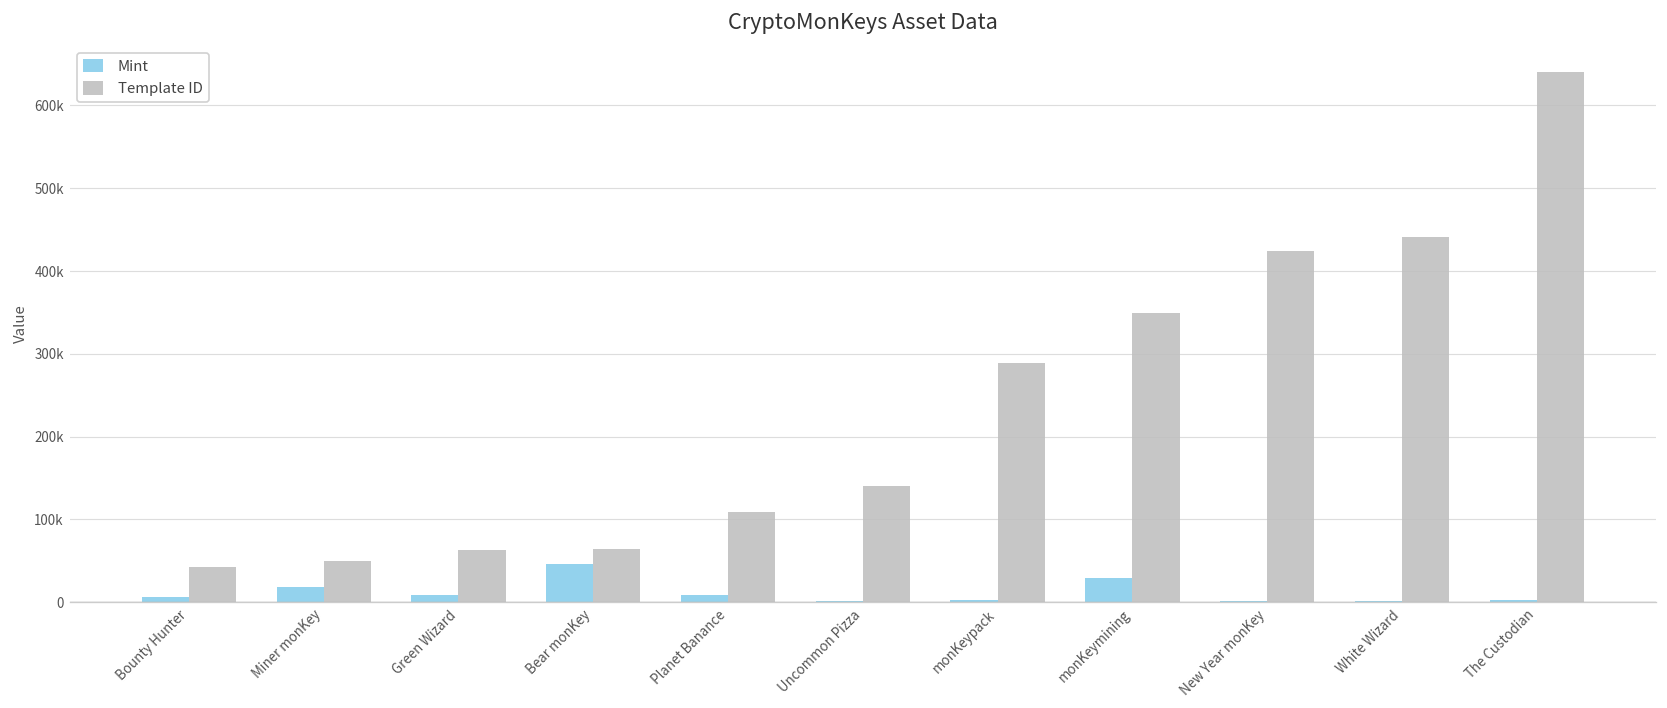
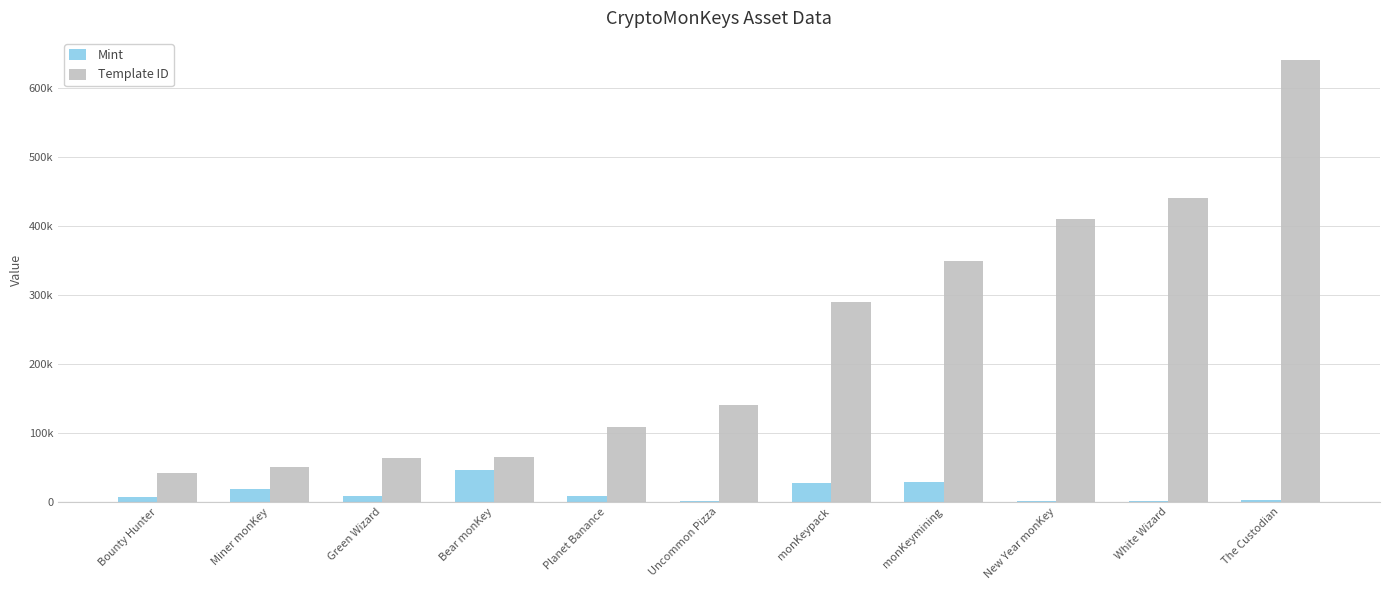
  {
    "Mint": {
      "Bounty Hunter": 10000,
      "Miner monKey": 20000,
      "Green Wizard": 10000,
      "Bear monKey": 50000,
      "Planet Banance": 10000,
-     "monKeypack": 0,
+     "monKeypack": 30000,
      "monKeymining": 30000
    },
    "Template ID": {
      "Bounty Hunter": 40000,
      "Miner monKey": 50000,
      "Green Wizard": 60000,
      "Bear monKey": 60000,
      "Planet Banance": 110000,
      "Uncommon Pizza": 140000,
      "monKeypack": 290000,
      "monKeymining": 350000,
-     "New Year monKey": 420000,
+     "New Year monKey": 410000,
      "White Wizard": 440000,
      "The Custodian": 640000
    }
  }
